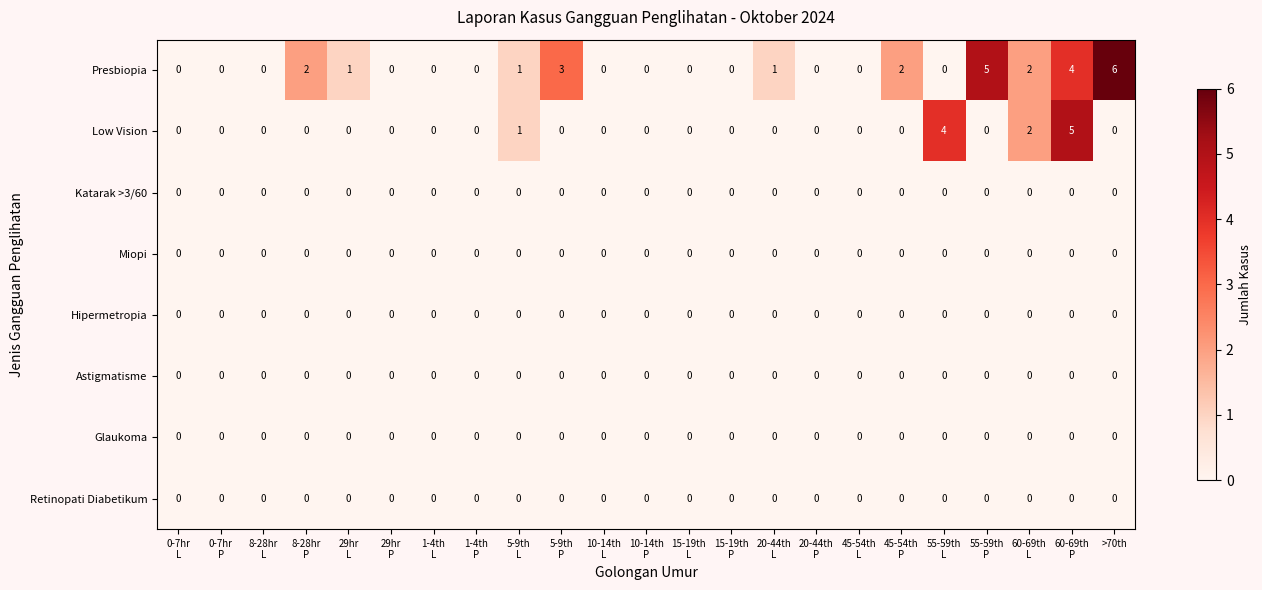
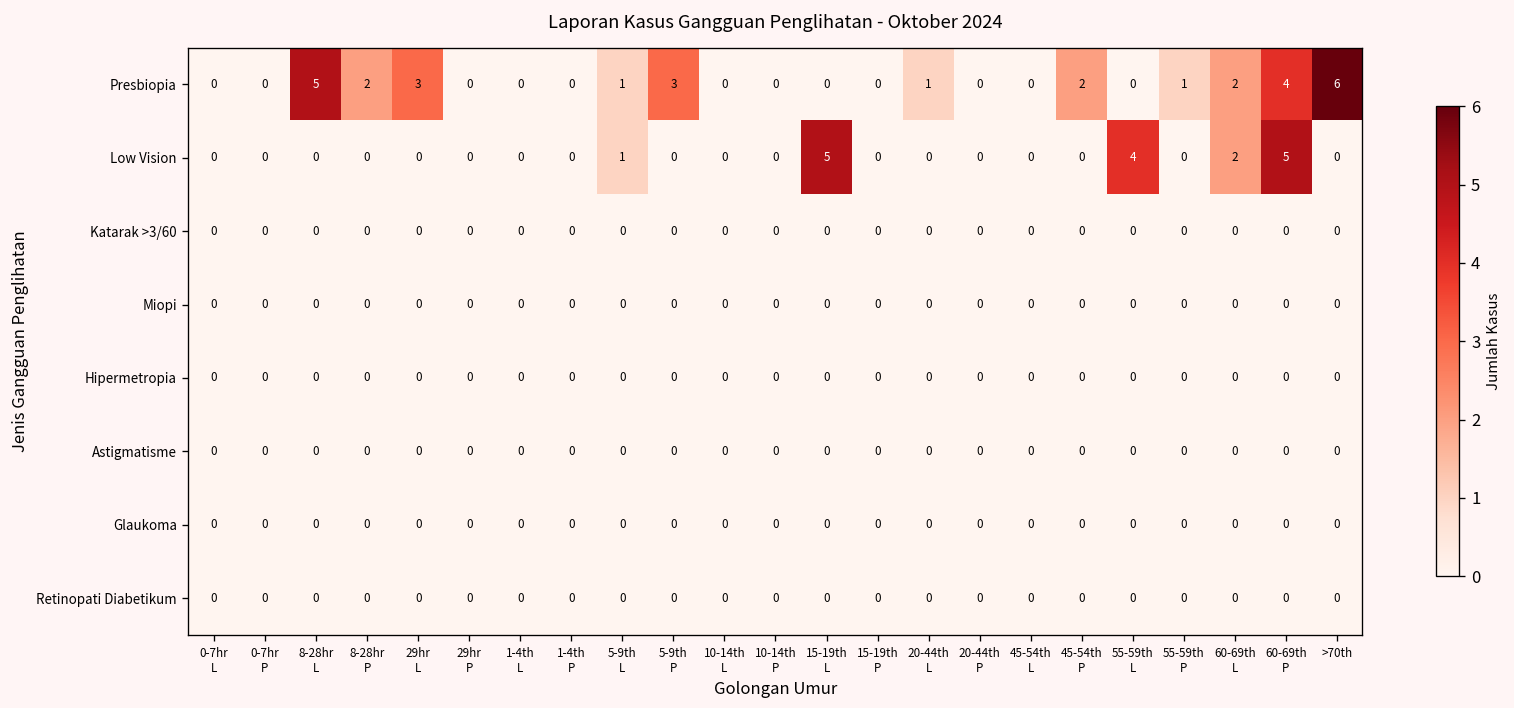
  {
    "Presbiopia": {
      "0-7hr L": 0,
      "0-7hr P": 0,
-     "8-28hr L": 0,
+     "8-28hr L": 5,
      "8-28hr P": 2,
-     "29hr L": 1,
+     "29hr L": 3,
      "29hr P": 0,
      "1-4th L": 0,
      "1-4th P": 0,
      "5-9th L": 1,
      "5-9th P": 3,
      "10-14th L": 0,
      "10-14th P": 0,
      "15-19th L": 0,
      "15-19th P": 0,
      "20-44th L": 1,
      "20-44th P": 0,
      "45-54th L": 0,
      "45-54th P": 2,
      "55-59th L": 0,
-     "55-59th P": 5,
+     "55-59th P": 1,
      "60-69th L": 2,
      "60-69th P": 4,
      ">70th": 6
    },
    "Low Vision": {
      "0-7hr L": 0,
      "0-7hr P": 0,
      "8-28hr L": 0,
      "8-28hr P": 0,
      "29hr L": 0,
      "29hr P": 0,
      "1-4th L": 0,
      "1-4th P": 0,
      "5-9th L": 1,
      "5-9th P": 0,
      "10-14th L": 0,
      "10-14th P": 0,
-     "15-19th L": 0,
+     "15-19th L": 5,
      "15-19th P": 0,
      "20-44th L": 0,
      "20-44th P": 0,
      "45-54th L": 0,
      "45-54th P": 0,
      "55-59th L": 4,
      "55-59th P": 0,
      "60-69th L": 2,
      "60-69th P": 5,
      ">70th": 0
    },
    "Katarak >3/60": {
      "0-7hr L": 0,
      "0-7hr P": 0,
      "8-28hr L": 0,
      "8-28hr P": 0,
      "29hr L": 0,
      "29hr P": 0,
      "1-4th L": 0,
      "1-4th P": 0,
      "5-9th L": 0,
      "5-9th P": 0,
      "10-14th L": 0,
      "10-14th P": 0,
      "15-19th L": 0,
      "15-19th P": 0,
      "20-44th L": 0,
      "20-44th P": 0,
      "45-54th L": 0,
      "45-54th P": 0,
      "55-59th L": 0,
      "55-59th P": 0,
      "60-69th L": 0,
      "60-69th P": 0,
      ">70th": 0
    },
    "Miopi": {
      "0-7hr L": 0,
      "0-7hr P": 0,
      "8-28hr L": 0,
      "8-28hr P": 0,
      "29hr L": 0,
      "29hr P": 0,
      "1-4th L": 0,
      "1-4th P": 0,
      "5-9th L": 0,
      "5-9th P": 0,
      "10-14th L": 0,
      "10-14th P": 0,
      "15-19th L": 0,
      "15-19th P": 0,
      "20-44th L": 0,
      "20-44th P": 0,
      "45-54th L": 0,
      "45-54th P": 0,
      "55-59th L": 0,
      "55-59th P": 0,
      "60-69th L": 0,
      "60-69th P": 0,
      ">70th": 0
    },
    "Hipermetropia": {
      "0-7hr L": 0,
      "0-7hr P": 0,
      "8-28hr L": 0,
      "8-28hr P": 0,
      "29hr L": 0,
      "29hr P": 0,
      "1-4th L": 0,
      "1-4th P": 0,
      "5-9th L": 0,
      "5-9th P": 0,
      "10-14th L": 0,
      "10-14th P": 0,
      "15-19th L": 0,
      "15-19th P": 0,
      "20-44th L": 0,
      "20-44th P": 0,
      "45-54th L": 0,
      "45-54th P": 0,
      "55-59th L": 0,
      "55-59th P": 0,
      "60-69th L": 0,
      "60-69th P": 0,
      ">70th": 0
    },
    "Astigmatisme": {
      "0-7hr L": 0,
      "0-7hr P": 0,
      "8-28hr L": 0,
      "8-28hr P": 0,
      "29hr L": 0,
      "29hr P": 0,
      "1-4th L": 0,
      "1-4th P": 0,
      "5-9th L": 0,
      "5-9th P": 0,
      "10-14th L": 0,
      "10-14th P": 0,
      "15-19th L": 0,
      "15-19th P": 0,
      "20-44th L": 0,
      "20-44th P": 0,
      "45-54th L": 0,
      "45-54th P": 0,
      "55-59th L": 0,
      "55-59th P": 0,
      "60-69th L": 0,
      "60-69th P": 0,
      ">70th": 0
    },
    "Glaukoma": {
      "0-7hr L": 0,
      "0-7hr P": 0,
      "8-28hr L": 0,
      "8-28hr P": 0,
      "29hr L": 0,
      "29hr P": 0,
      "1-4th L": 0,
      "1-4th P": 0,
      "5-9th L": 0,
      "5-9th P": 0,
      "10-14th L": 0,
      "10-14th P": 0,
      "15-19th L": 0,
      "15-19th P": 0,
      "20-44th L": 0,
      "20-44th P": 0,
      "45-54th L": 0,
      "45-54th P": 0,
      "55-59th L": 0,
      "55-59th P": 0,
      "60-69th L": 0,
      "60-69th P": 0,
      ">70th": 0
    },
    "Retinopati Diabetikum": {
      "0-7hr L": 0,
      "0-7hr P": 0,
      "8-28hr L": 0,
      "8-28hr P": 0,
      "29hr L": 0,
      "29hr P": 0,
      "1-4th L": 0,
      "1-4th P": 0,
      "5-9th L": 0,
      "5-9th P": 0,
      "10-14th L": 0,
      "10-14th P": 0,
      "15-19th L": 0,
      "15-19th P": 0,
      "20-44th L": 0,
      "20-44th P": 0,
      "45-54th L": 0,
      "45-54th P": 0,
      "55-59th L": 0,
      "55-59th P": 0,
      "60-69th L": 0,
      "60-69th P": 0,
      ">70th": 0
    }
  }
